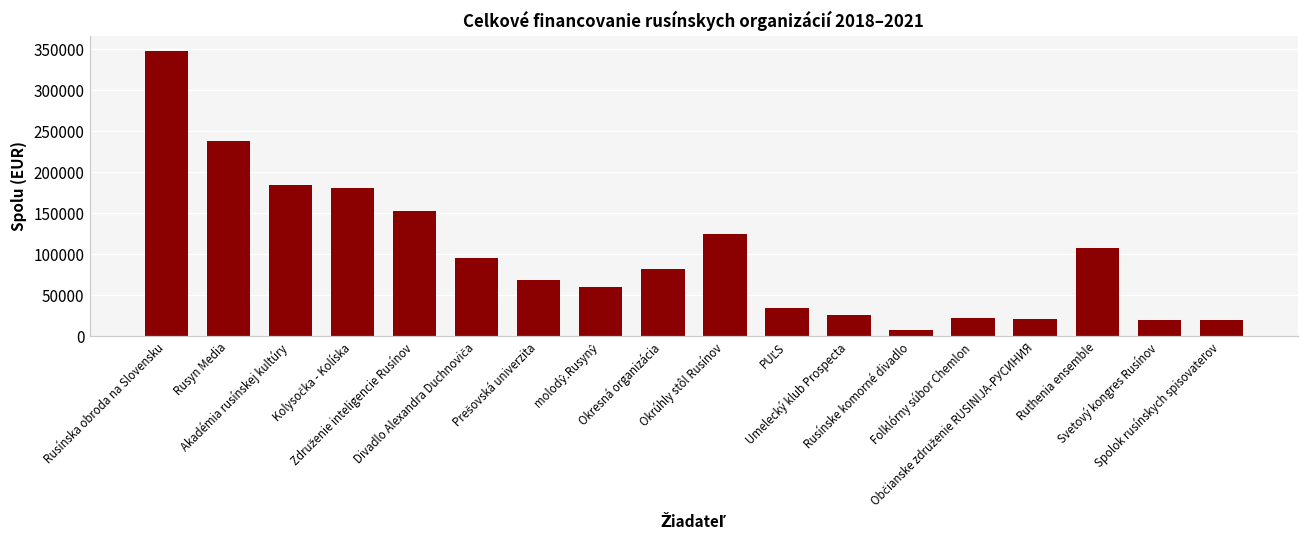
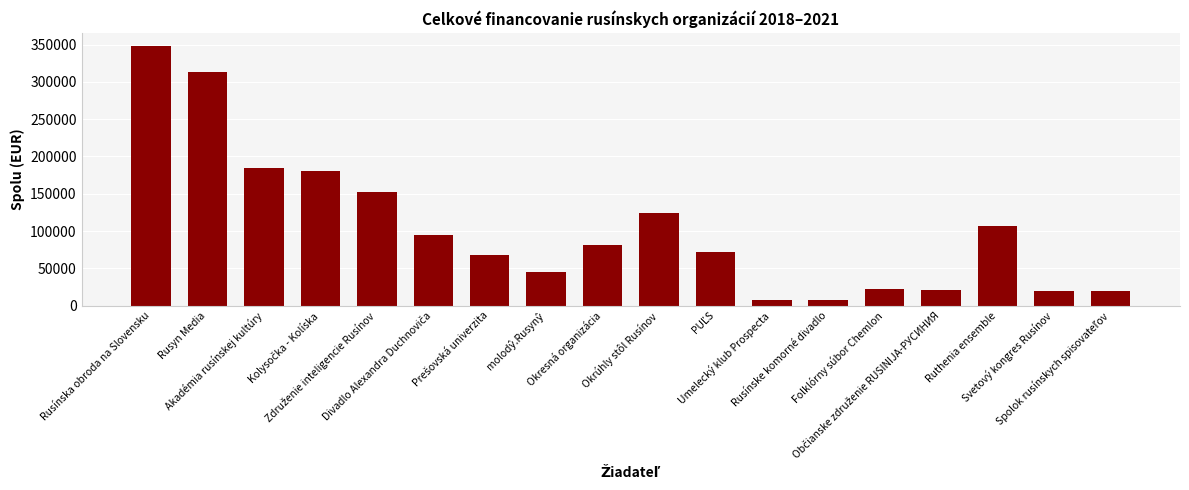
  {
    "Rusínska obroda na Slovensku": 350000,
-   "Rusyn Media": 240000,
+   "Rusyn Media": 310000,
    "Akadémia rusínskej kultúry": 180000,
    "Kolysočka - Kolíska": 180000,
    "Združenie inteligencie Rusínov": 150000,
    "Divadlo Alexandra Duchnoviča": 100000,
    "Prešovská univerzita": 70000,
-   "molodŷ.Rusynŷ": 60000,
+   "molodŷ.Rusynŷ": 50000,
    "Okresná organizácia": 80000,
    "Okrúhly stôl Rusínov": 120000,
-   "PUĽS": 30000,
-   "Umelecký klub Prospecta": 30000,
+   "PUĽS": 70000,
+   "Umelecký klub Prospecta": 10000,
    "Rusínske komorné divadlo": 10000,
    "Folklórny súbor Chemlon": 20000,
    "Občianske združenie RUSINIJA-РУСИНИЯ": 20000,
    "Ruthenia ensemble": 110000,
    "Svetový kongres Rusínov": 20000,
    "Spolok rusínskych spisovateľov": 20000
  }
